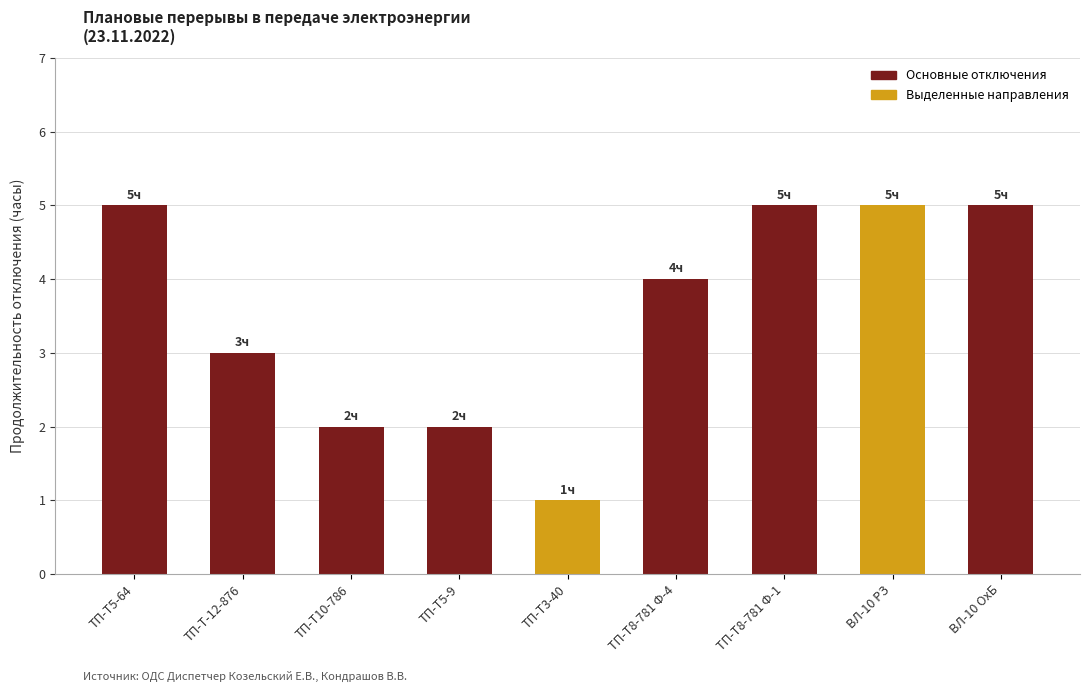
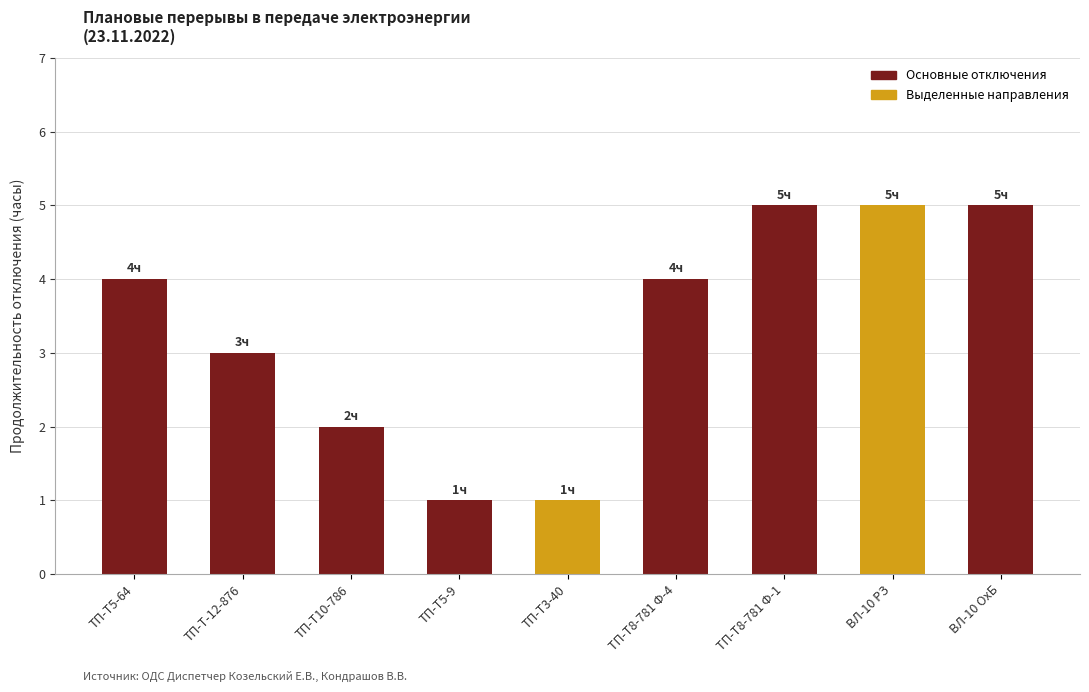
  {
-   "ТП-Т5-64": "5ч",
+   "ТП-Т5-64": "4ч",
    "ТП-Т-12-876": "3ч",
    "ТП-Т10-786": "2ч",
-   "ТП-Т5-9": "2ч",
+   "ТП-Т5-9": "1ч",
    "ТП-Т3-40": "1ч",
    "ТП-Т8-781 Ф-4": "4ч",
    "ТП-Т8-781 Ф-1": "5ч",
    "ВЛ-10 РЗ": "5ч",
    "ВЛ-10 ОхБ": "5ч"
  }
